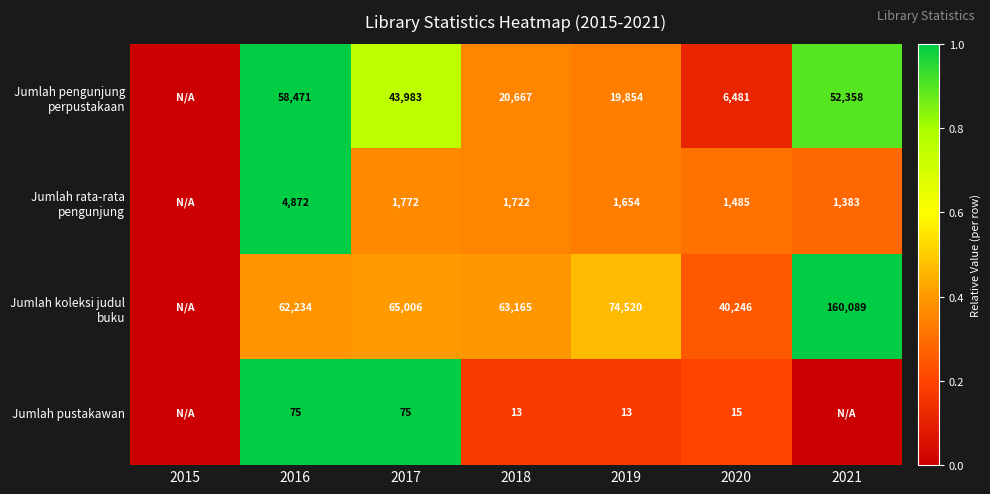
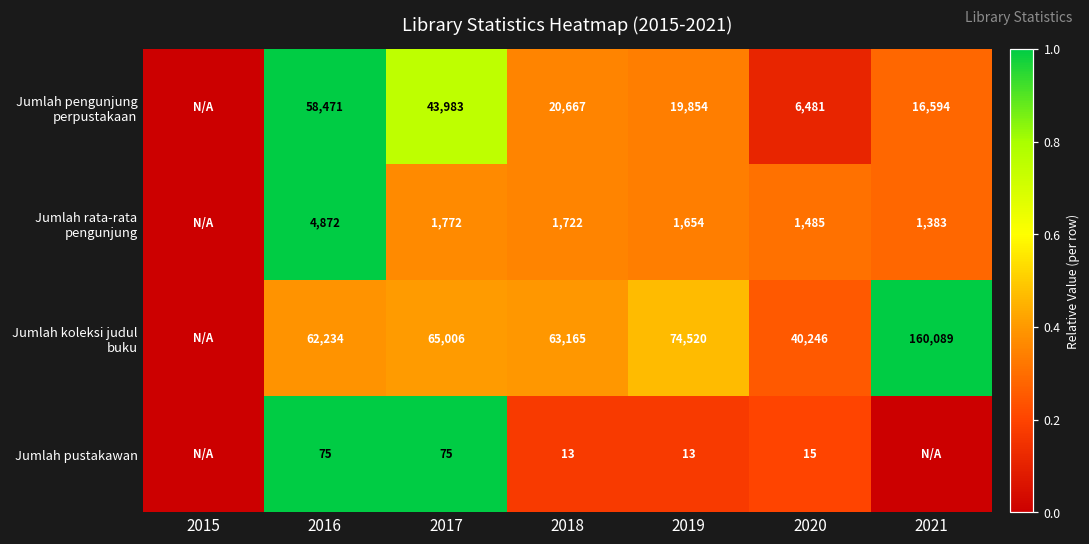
  {
    "Jumlah pengunjung perpustakaan": {
      "2016": "58,471",
      "2017": "43,983",
      "2018": "20,667",
      "2019": "19,854",
      "2020": "6,481",
-     "2021": "52,358"
+     "2021": "16,594"
    },
    "Jumlah rata-rata pengunjung": {
      "2016": "4,872",
      "2017": "1,772",
      "2018": "1,722",
      "2019": "1,654",
      "2020": "1,485",
      "2021": "1,383"
    },
    "Jumlah koleksi judul buku": {
      "2016": "62,234",
      "2017": "65,006",
      "2018": "63,165",
      "2019": "74,520",
      "2020": "40,246",
      "2021": "160,089"
    },
    "Jumlah pustakawan": {
      "2016": "75",
      "2017": "75",
      "2018": "13",
      "2019": "13",
      "2020": "15"
    }
  }
